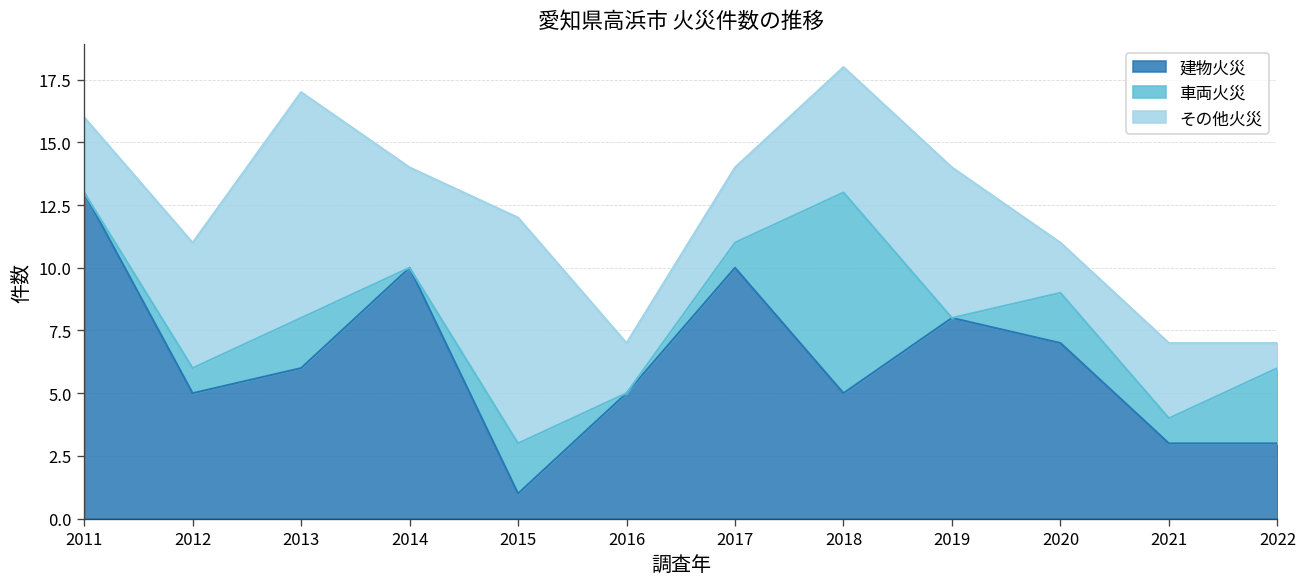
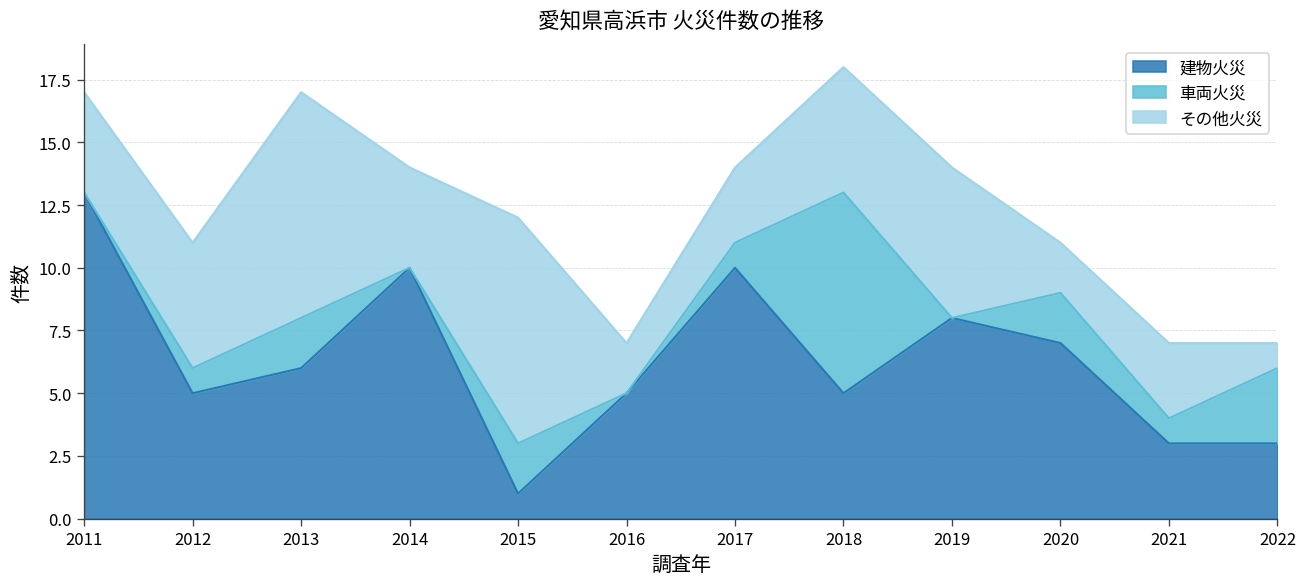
  {
    "建物火災": {
      "2012": 5,
      "2013": 6,
      "2015": 1,
      "2017": 10,
      "2018": 5,
      "2020": 7,
      "2021": 3,
      "2022": 3
    },
    "車両火災": {
      "2012": 6,
      "2013": 8,
      "2015": 3,
      "2017": 11,
      "2018": 13,
      "2020": 9,
      "2021": 4,
      "2022": 6
    },
    "その他火災": {
-     "2011": 3,
+     "2011": 4,
      "2012": 5,
      "2013": 9,
      "2014": 4,
      "2015": 9,
      "2016": 2,
      "2017": 3,
      "2018": 5,
      "2019": 6,
      "2020": 2,
      "2021": 3,
      "2022": 1
    }
  }
